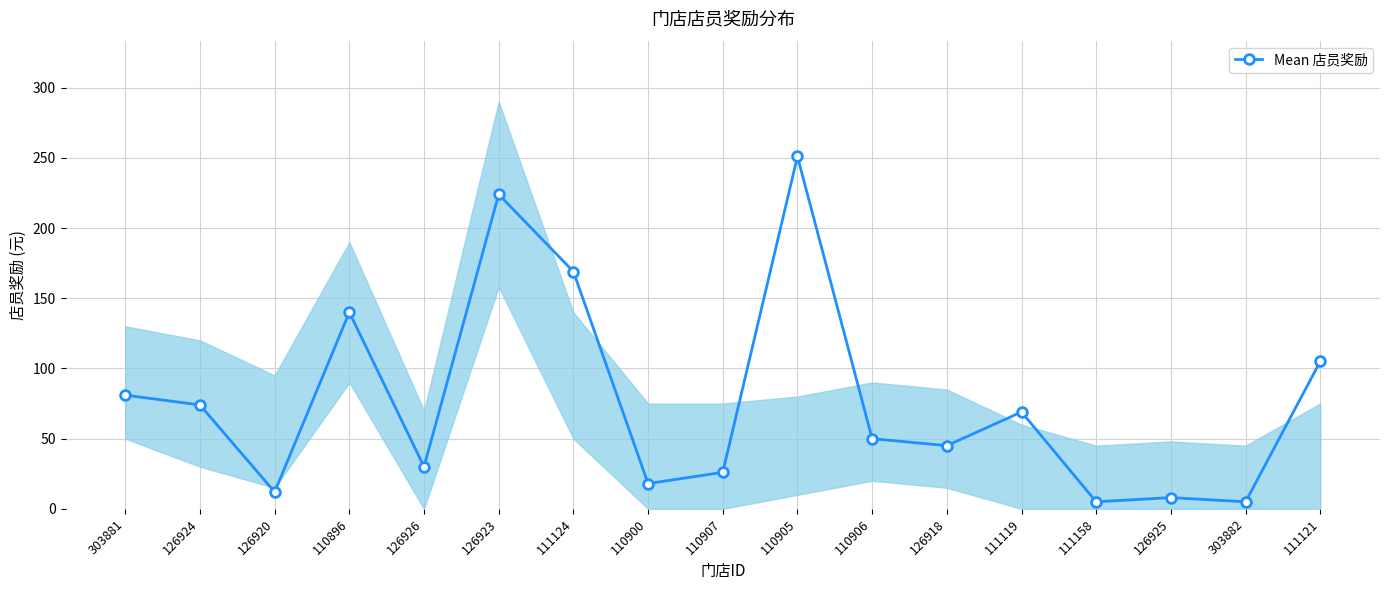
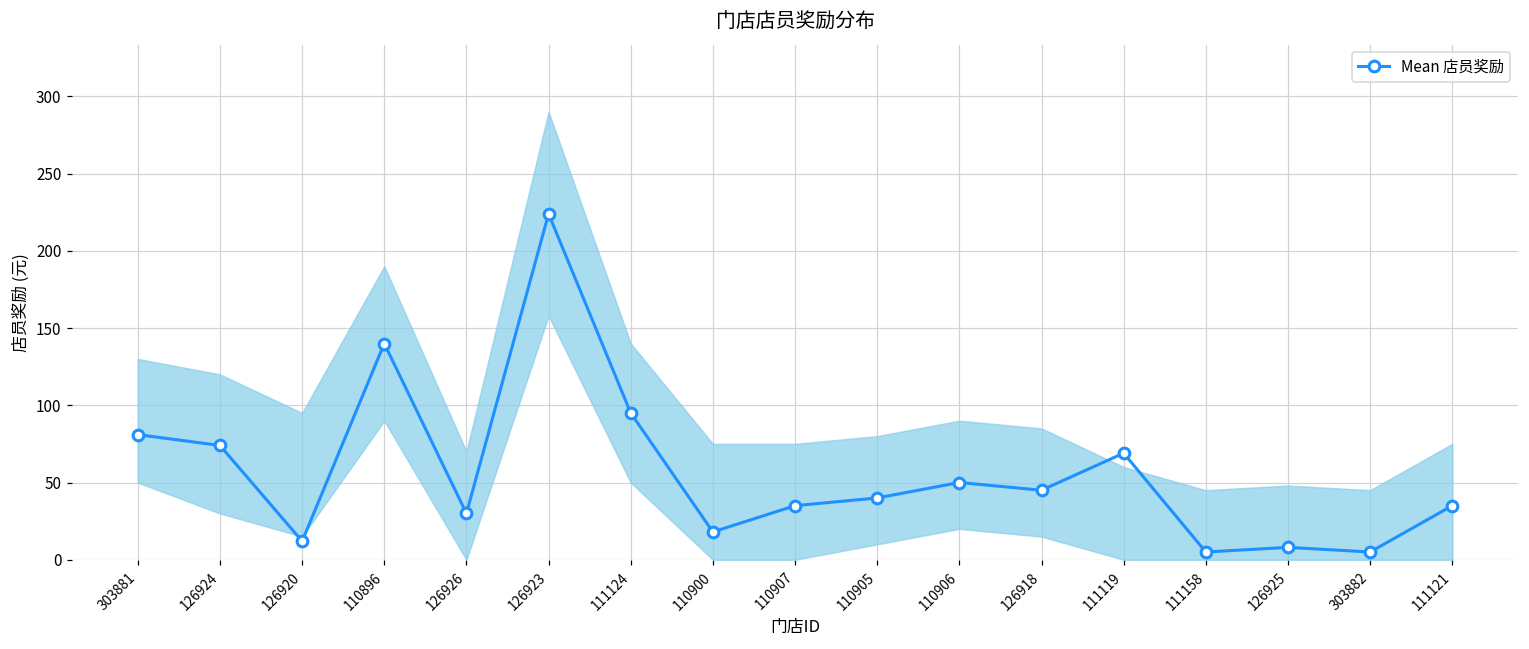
  {
    "Mean 店员奖励": {
      "303881": 81,
      "126924": 74,
      "126920": 12,
      "110896": 140,
      "126926": 30,
      "126923": 224,
-     "111124": 169,
+     "111124": 95,
      "110900": 18,
-     "110907": 26,
-     "110905": 251,
+     "110907": 35,
+     "110905": 40,
      "110906": 50,
      "126918": 45,
      "111119": 69,
      "111158": 5,
      "126925": 8,
      "303882": 5,
-     "111121": 105
+     "111121": 35
    }
  }
